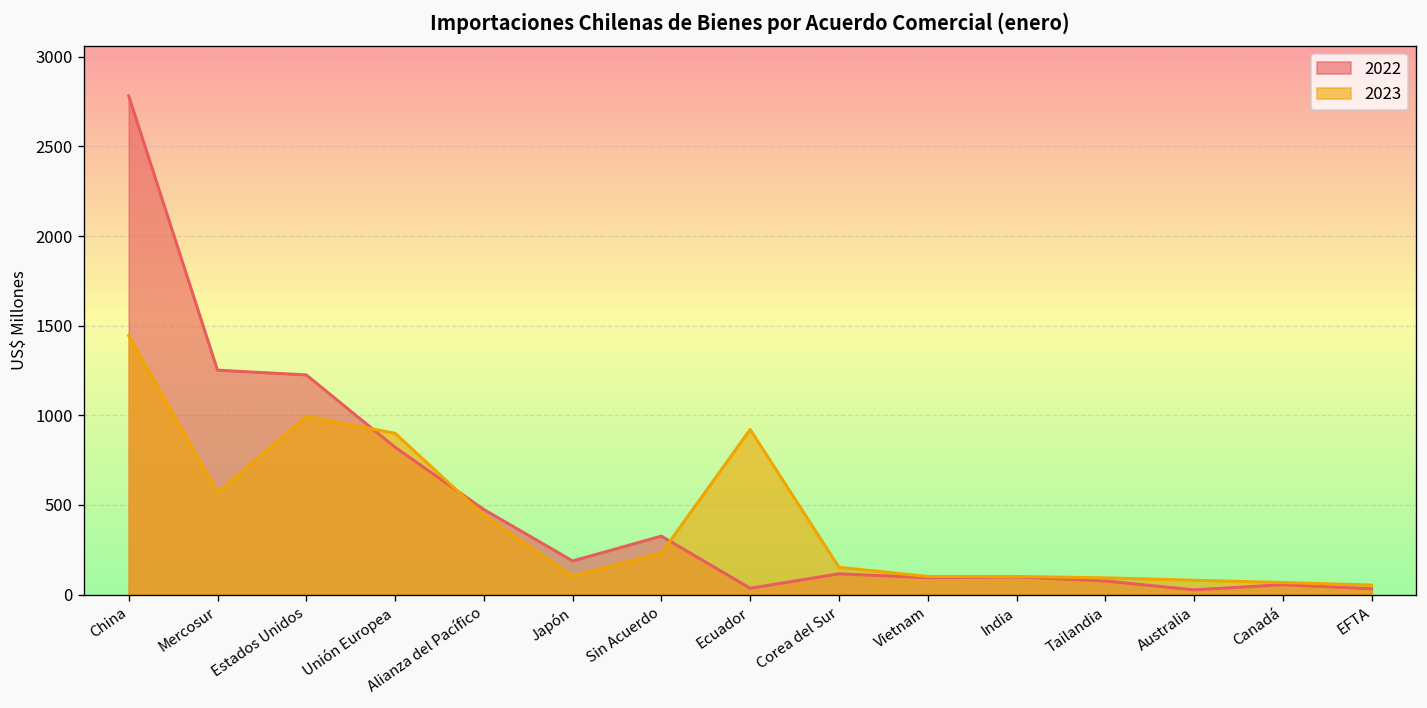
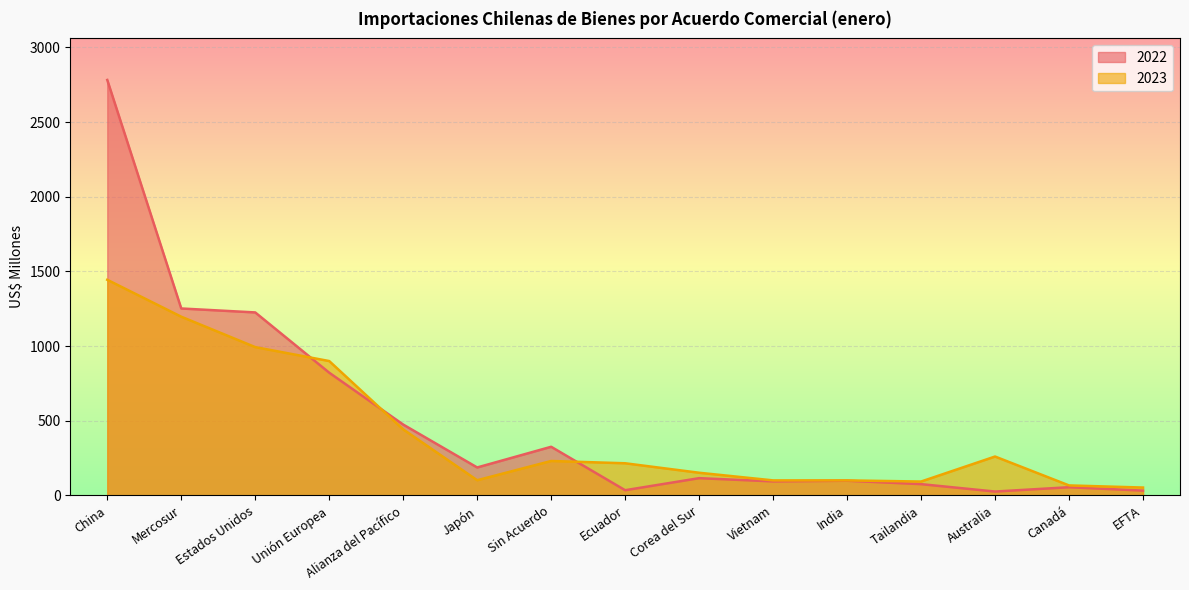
  {
    "2022": {
      "China": 2780,
      "Mercosur": 1250,
      "Estados Unidos": 1230,
      "Unión Europea": 820,
      "Alianza del Pacífico": 470,
      "Japón": 190,
      "Sin Acuerdo": 330,
      "Ecuador": 40,
      "Corea del Sur": 120,
      "Tailandia": 80,
      "Australia": 30,
      "EFTA": 30
    },
    "2023": {
      "China": 1440,
-     "Mercosur": 570,
+     "Mercosur": 1200,
      "Estados Unidos": 990,
      "Unión Europea": 900,
      "Alianza del Pacífico": 440,
      "Japón": 100,
      "Sin Acuerdo": 230,
-     "Ecuador": 920,
+     "Ecuador": 220,
      "Corea del Sur": 150,
      "Tailandia": 90,
-     "Australia": 80,
+     "Australia": 260,
      "EFTA": 50
    }
  }
